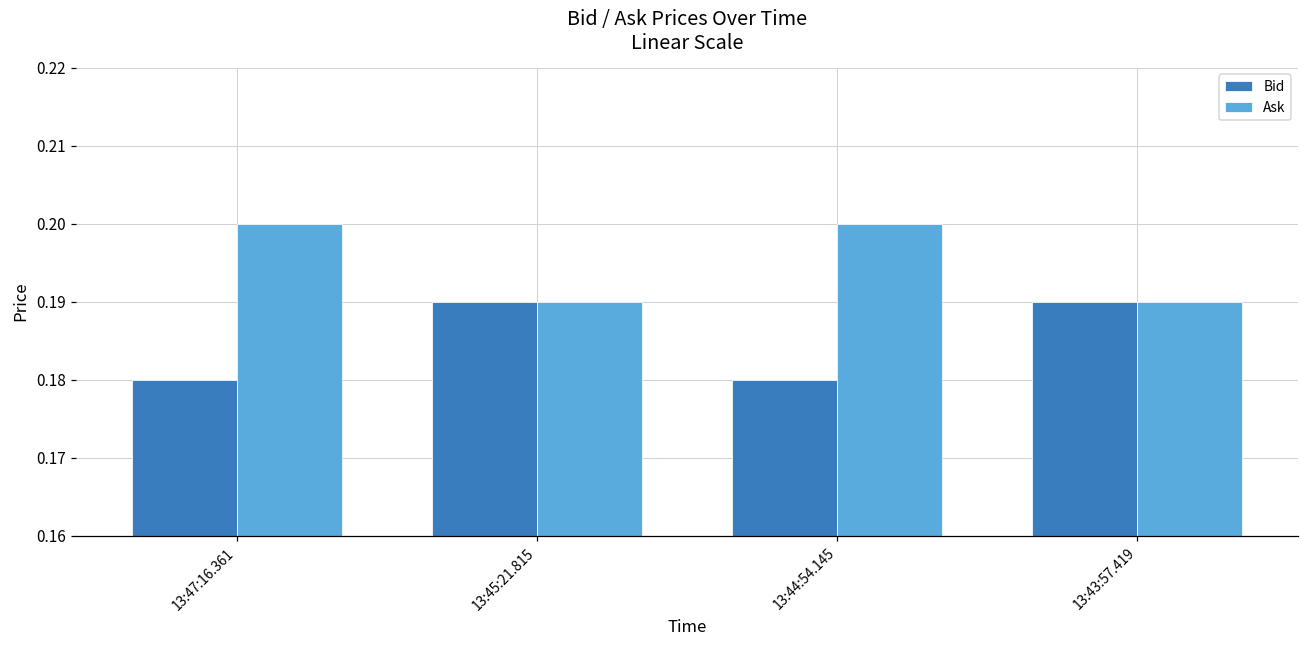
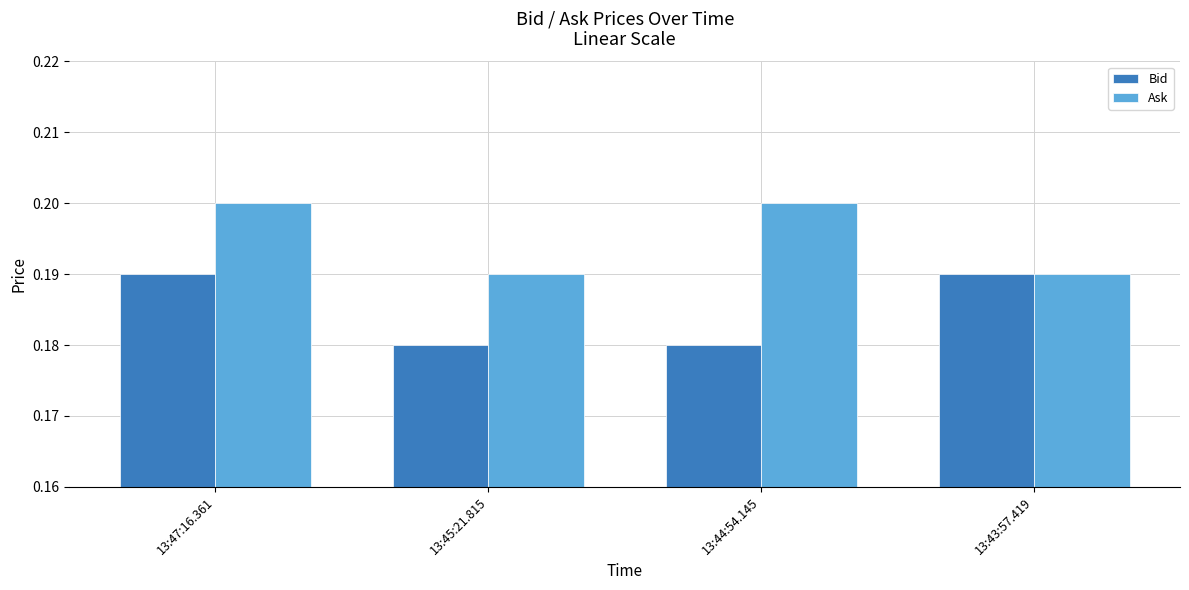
  {
    "Bid": {
-     "13:47:16.361": 0.18,
-     "13:45:21.815": 0.19,
+     "13:47:16.361": 0.19,
+     "13:45:21.815": 0.18,
      "13:44:54.145": 0.18,
      "13:43:57.419": 0.19
    },
    "Ask": {
      "13:47:16.361": 0.20,
      "13:45:21.815": 0.19,
      "13:44:54.145": 0.20,
      "13:43:57.419": 0.19
    }
  }
